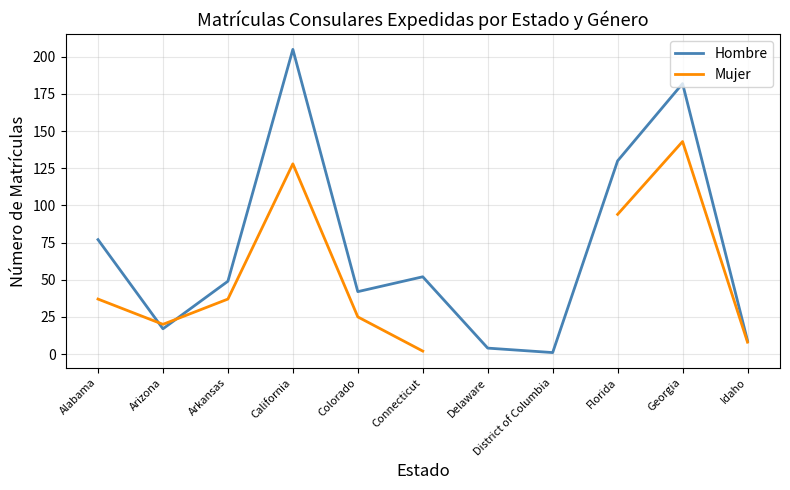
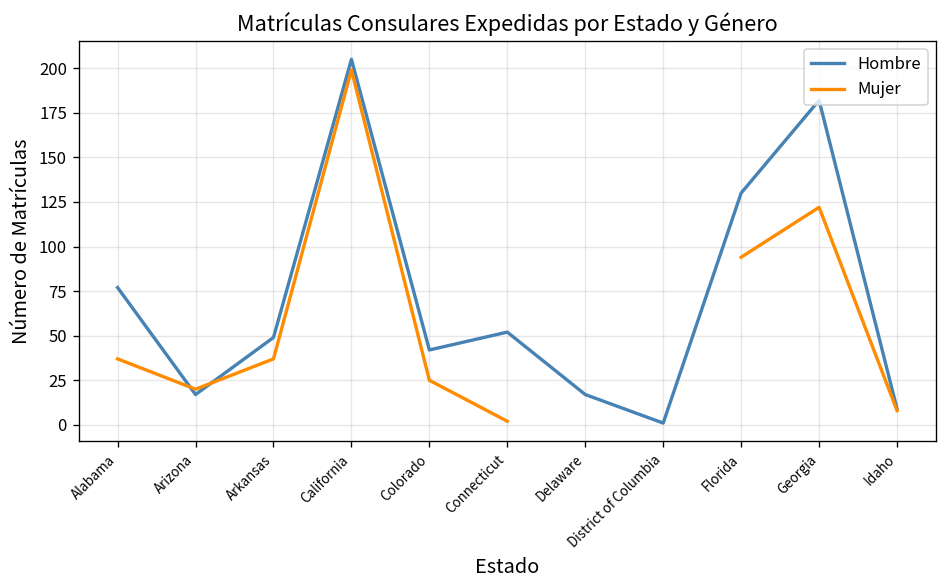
  {
    "Hombre": {
      "Alabama": 77,
      "Arizona": 17,
      "Arkansas": 49,
      "California": 205,
      "Colorado": 42,
      "Connecticut": 52,
-     "Delaware": 4,
+     "Delaware": 17,
      "District of Columbia": 1,
      "Florida": 130
    },
    "Mujer": {
      "Alabama": 37,
      "Arizona": 20,
      "Arkansas": 37,
-     "California": 128,
+     "California": 199,
      "Colorado": 25,
      "Connecticut": 2,
      "Florida": 94,
-     "Georgia": 143
+     "Georgia": 122
    }
  }
